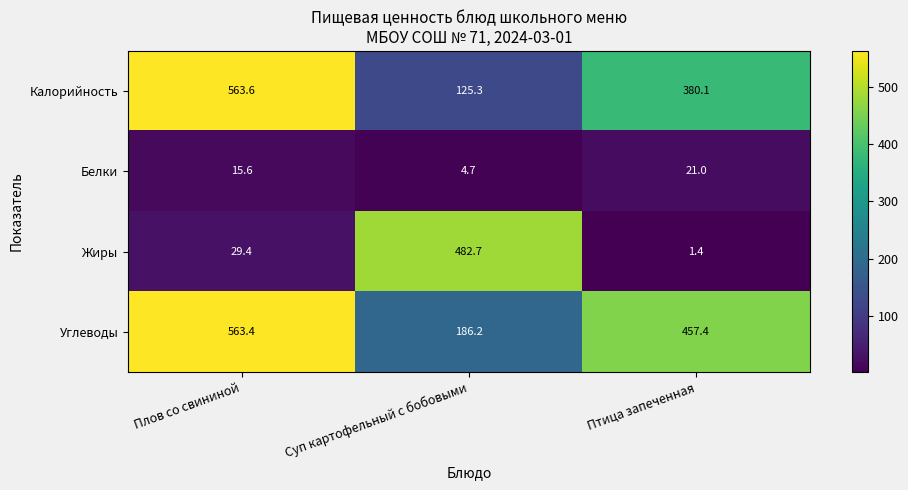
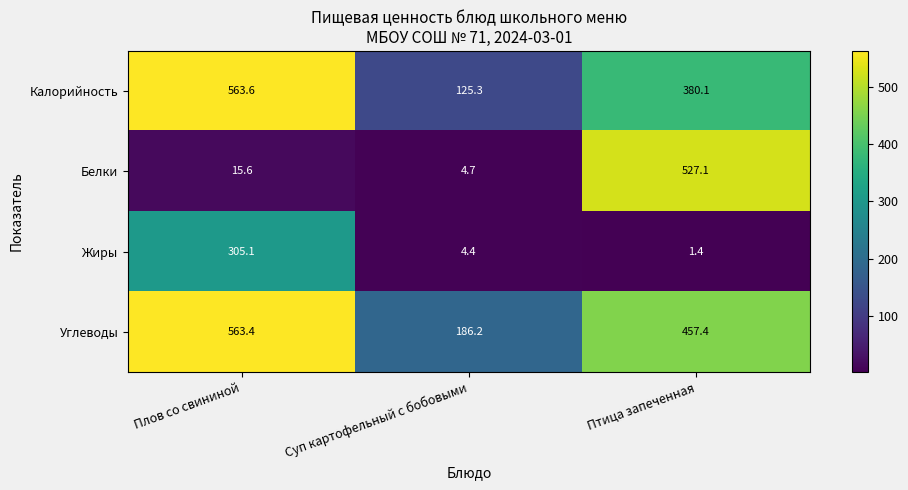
  {
    "Калорийность": {
      "Плов со свининой": 563.6,
      "Суп картофельный с бобовыми": 125.3,
      "Птица запеченная": 380.1
    },
    "Белки": {
      "Плов со свининой": 15.6,
      "Суп картофельный с бобовыми": 4.7,
-     "Птица запеченная": 21.0
+     "Птица запеченная": 527.1
    },
    "Жиры": {
-     "Плов со свининой": 29.4,
-     "Суп картофельный с бобовыми": 482.7,
+     "Плов со свининой": 305.1,
+     "Суп картофельный с бобовыми": 4.4,
      "Птица запеченная": 1.4
    },
    "Углеводы": {
      "Плов со свининой": 563.4,
      "Суп картофельный с бобовыми": 186.2,
      "Птица запеченная": 457.4
    }
  }
